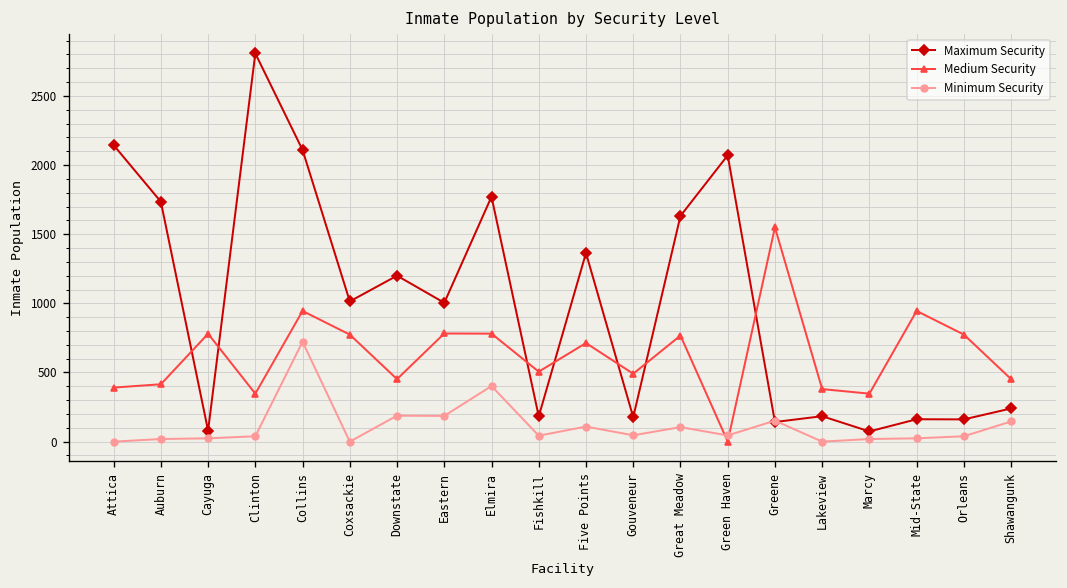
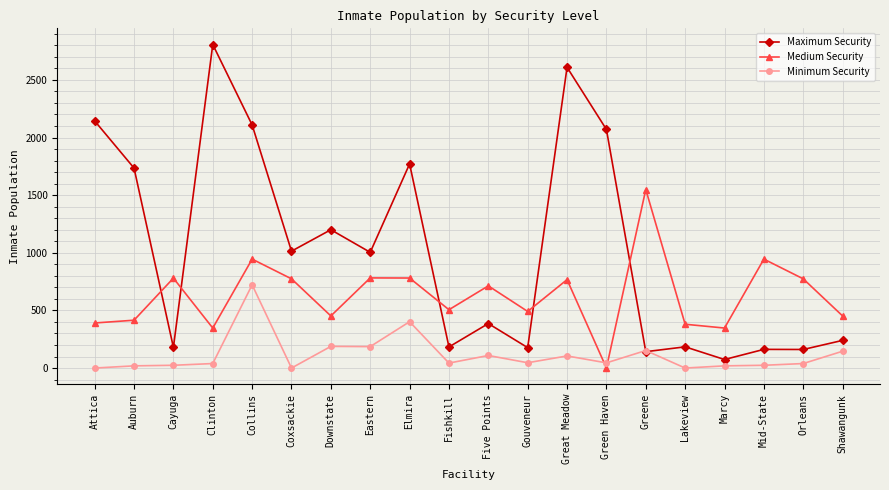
  {
    "Maximum Security": {
      "Attica": 2140,
      "Auburn": 1740,
-     "Cayuga": 80,
+     "Cayuga": 180,
      "Clinton": 2810,
      "Collins": 2110,
      "Coxsackie": 1010,
      "Downstate": 1200,
      "Eastern": 1000,
      "Elmira": 1770,
      "Fishkill": 180,
-     "Five Points": 1360,
+     "Five Points": 390,
      "Gouveneur": 180,
-     "Great Meadow": 1630,
+     "Great Meadow": 2610,
      "Green Haven": 2070,
      "Lakeview": 180,
      "Marcy": 70,
      "Mid-State": 160,
      "Orleans": 160,
      "Shawangunk": 240
    },
    "Medium Security": {
      "Attica": 390,
      "Auburn": 420,
      "Cayuga": 780,
      "Clinton": 350,
      "Collins": 950,
      "Coxsackie": 770,
      "Downstate": 450,
      "Eastern": 780,
      "Elmira": 780,
      "Fishkill": 510,
      "Five Points": 710,
      "Gouveneur": 490,
      "Great Meadow": 770,
      "Green Haven": 0,
      "Greene": 1550,
      "Lakeview": 380,
      "Marcy": 350,
      "Mid-State": 950,
      "Orleans": 770,
      "Shawangunk": 450
    },
    "Minimum Security": {
      "Attica": 0,
      "Auburn": 20,
      "Cayuga": 20,
      "Clinton": 40,
      "Collins": 720,
      "Coxsackie": 0,
      "Downstate": 190,
      "Eastern": 190,
      "Elmira": 400,
      "Fishkill": 40,
      "Five Points": 110,
      "Gouveneur": 50,
      "Great Meadow": 110,
      "Green Haven": 50,
      "Lakeview": 0,
      "Marcy": 20,
      "Mid-State": 20,
      "Orleans": 40,
      "Shawangunk": 150
    }
  }
